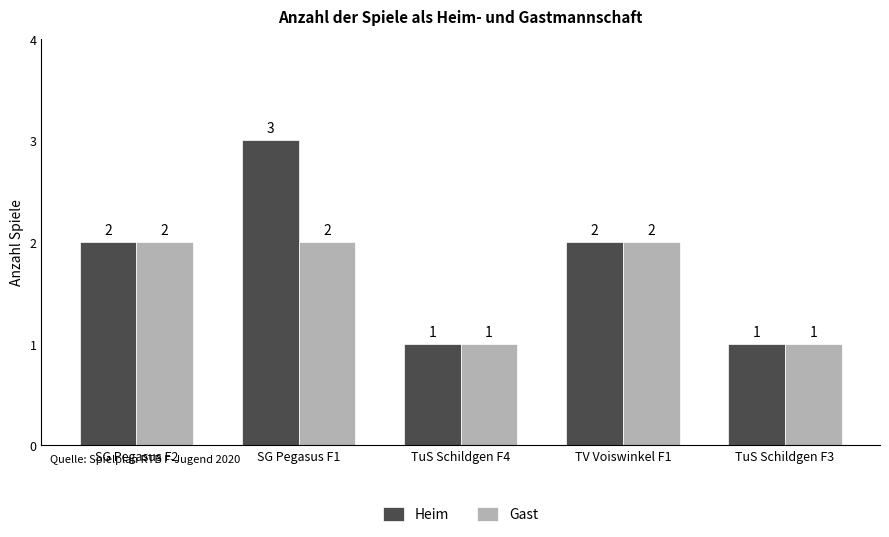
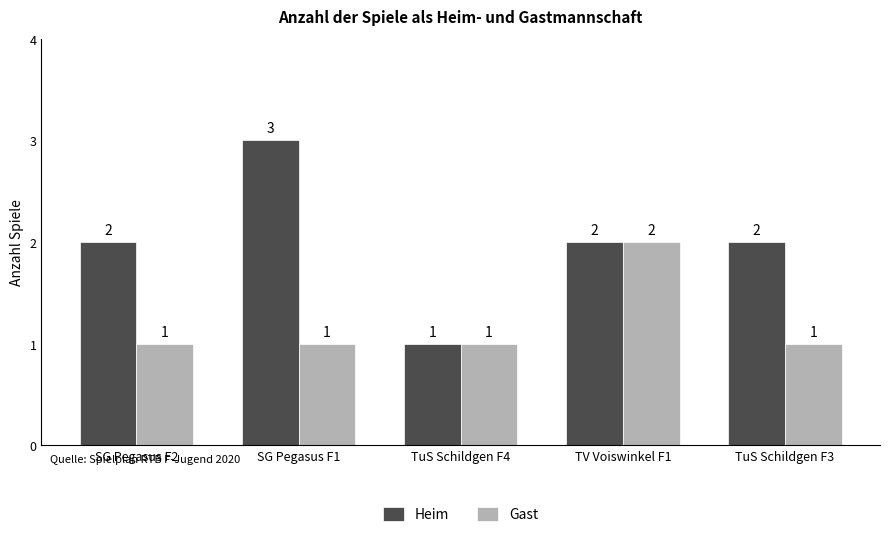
  {
    "Heim": {
      "SG Pegasus F2": 2,
      "SG Pegasus F1": 3,
      "TuS Schildgen F4": 1,
      "TV Voiswinkel F1": 2,
-     "TuS Schildgen F3": 1
+     "TuS Schildgen F3": 2
    },
    "Gast": {
-     "SG Pegasus F2": 2,
-     "SG Pegasus F1": 2,
+     "SG Pegasus F2": 1,
+     "SG Pegasus F1": 1,
      "TuS Schildgen F4": 1,
      "TV Voiswinkel F1": 2,
      "TuS Schildgen F3": 1
    }
  }
